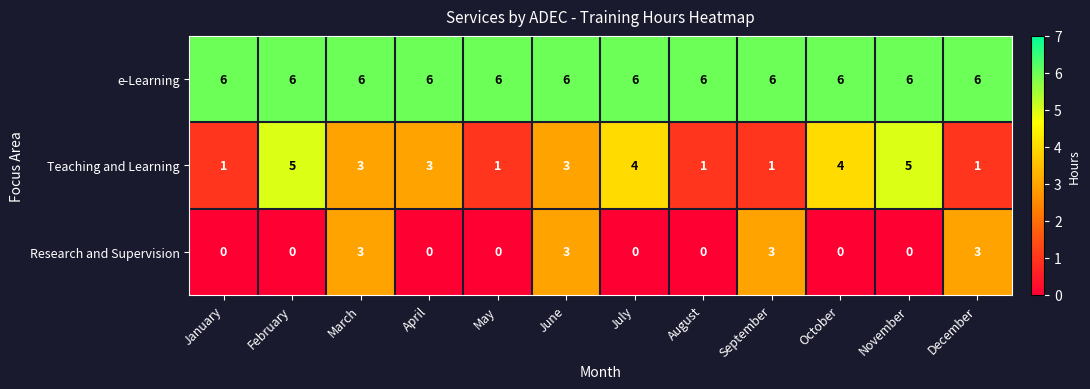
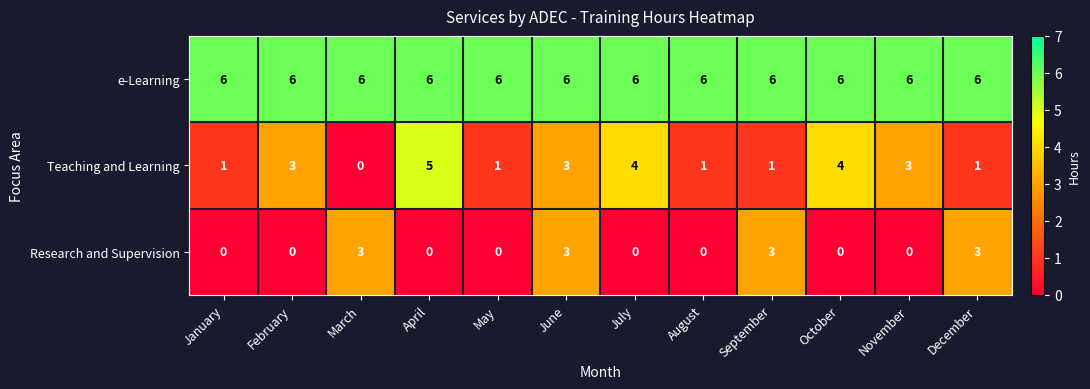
  {
    "e-Learning": {
      "January": 6,
      "February": 6,
      "March": 6,
      "April": 6,
      "May": 6,
      "June": 6,
      "July": 6,
      "August": 6,
      "September": 6,
      "October": 6,
      "November": 6,
      "December": 6
    },
    "Teaching and Learning": {
      "January": 1,
-     "February": 5,
-     "March": 3,
-     "April": 3,
+     "February": 3,
+     "March": 0,
+     "April": 5,
      "May": 1,
      "June": 3,
      "July": 4,
      "August": 1,
      "September": 1,
      "October": 4,
-     "November": 5,
+     "November": 3,
      "December": 1
    },
    "Research and Supervision": {
      "January": 0,
      "February": 0,
      "March": 3,
      "April": 0,
      "May": 0,
      "June": 3,
      "July": 0,
      "August": 0,
      "September": 3,
      "October": 0,
      "November": 0,
      "December": 3
    }
  }
